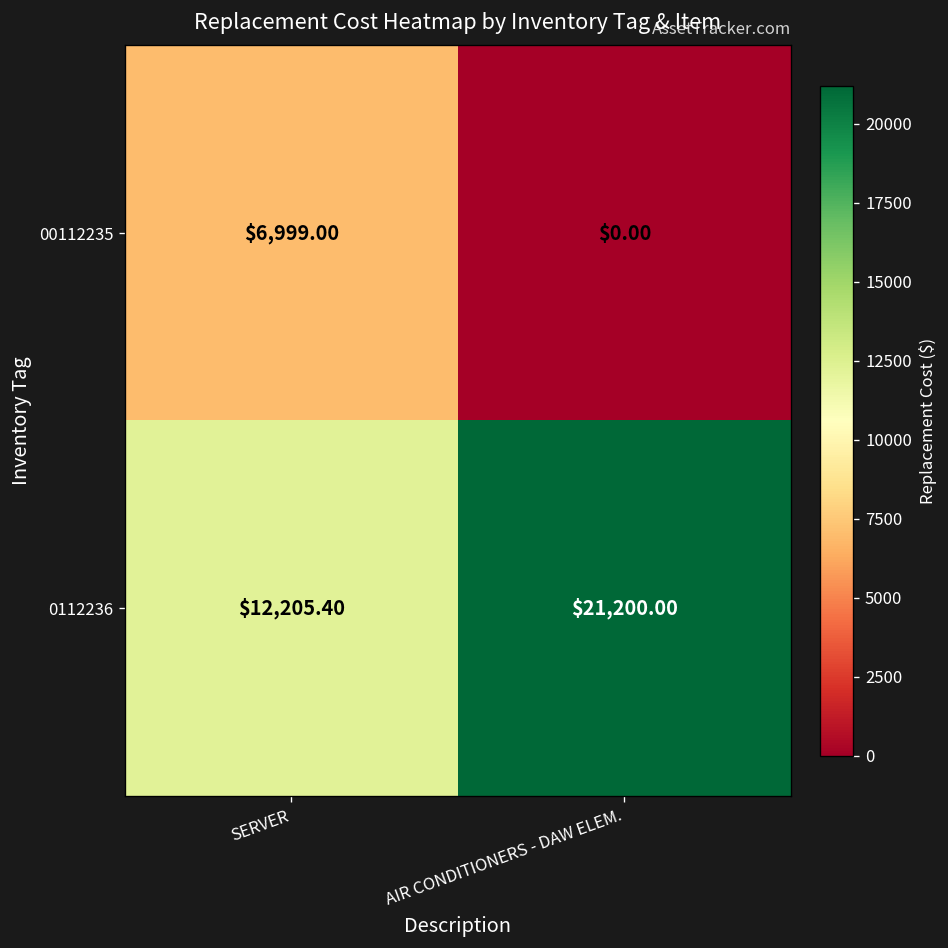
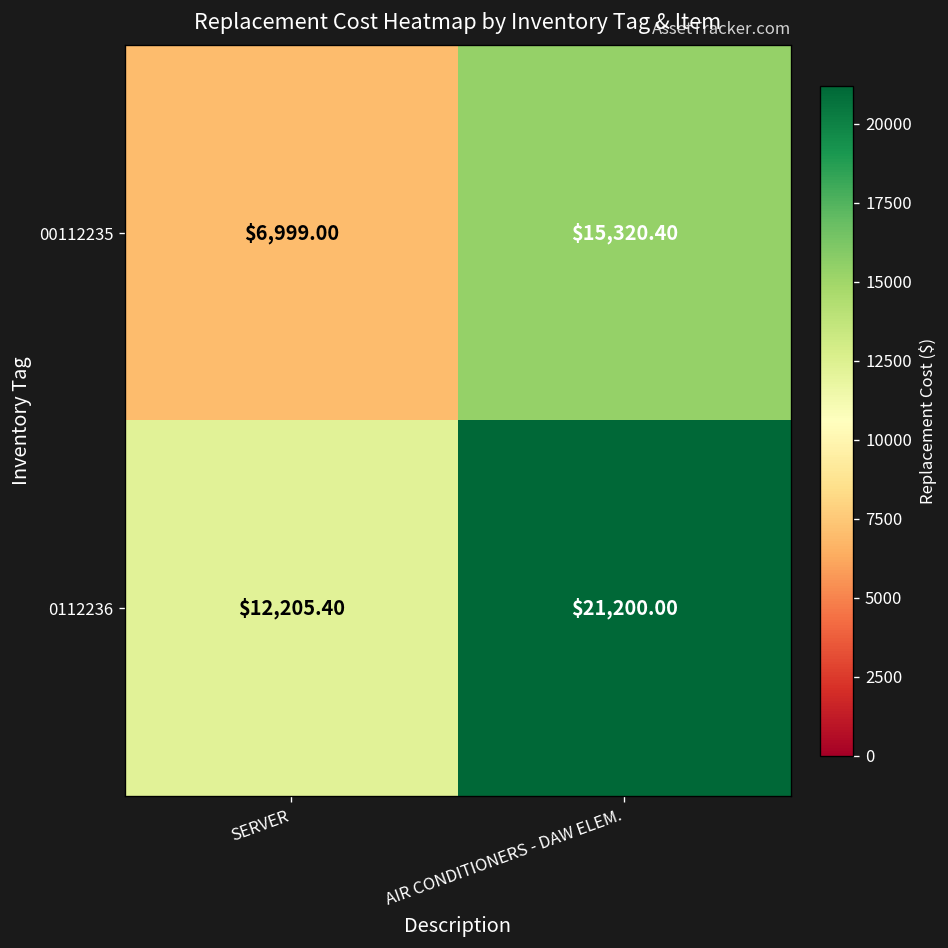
  {
    "00112235": {
      "SERVER": "$6,999.00",
-     "AIR CONDITIONERS - DAW ELEM.": "$0.00"
+     "AIR CONDITIONERS - DAW ELEM.": "$15,320.40"
    },
    "0112236": {
      "SERVER": "$12,205.40",
      "AIR CONDITIONERS - DAW ELEM.": "$21,200.00"
    }
  }
